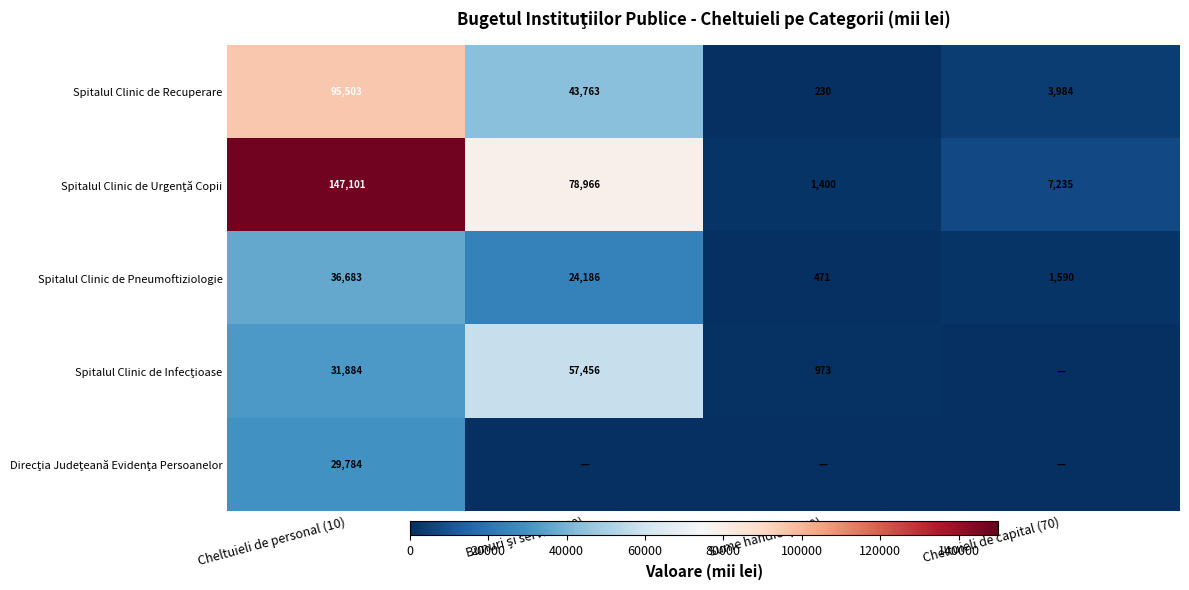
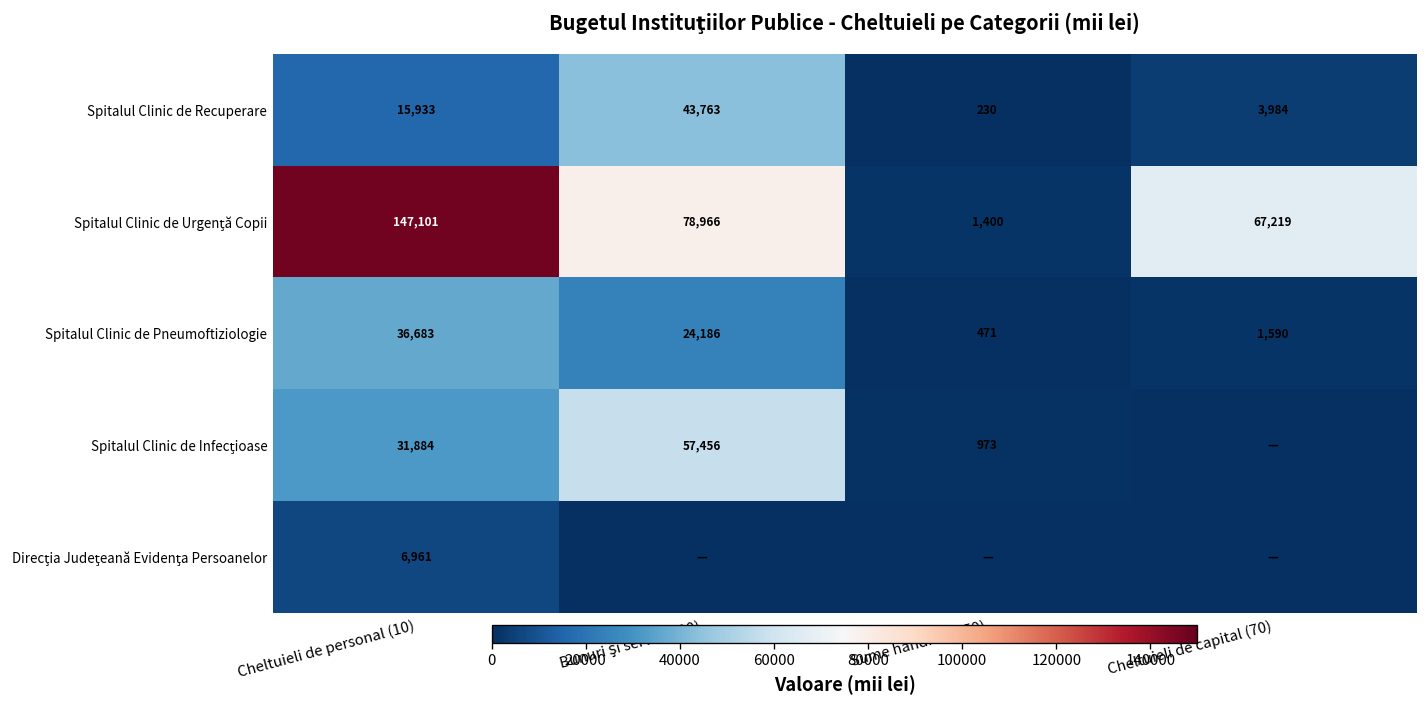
  {
    "Spitalul Clinic de Recuperare": {
-     "Cheltuieli de personal (10)": "95,503",
+     "Cheltuieli de personal (10)": "15,933",
      "Cheltuieli de capital (70)": "3,984"
    },
    "Spitalul Clinic de Urgenţă Copii": {
      "Cheltuieli de personal (10)": "147,101",
-     "Cheltuieli de capital (70)": "7,235"
+     "Cheltuieli de capital (70)": "67,219"
    },
    "Spitalul Clinic de Pneumoftiziologie": {
      "Cheltuieli de personal (10)": "36,683",
      "Cheltuieli de capital (70)": "1,590"
    },
    "Spitalul Clinic de Infecţioase": {
      "Cheltuieli de personal (10)": "31,884"
    },
    "Direcţia Judeţeană Evidenţa Persoanelor": {
-     "Cheltuieli de personal (10)": "29,784"
+     "Cheltuieli de personal (10)": "6,961"
    }
  }
